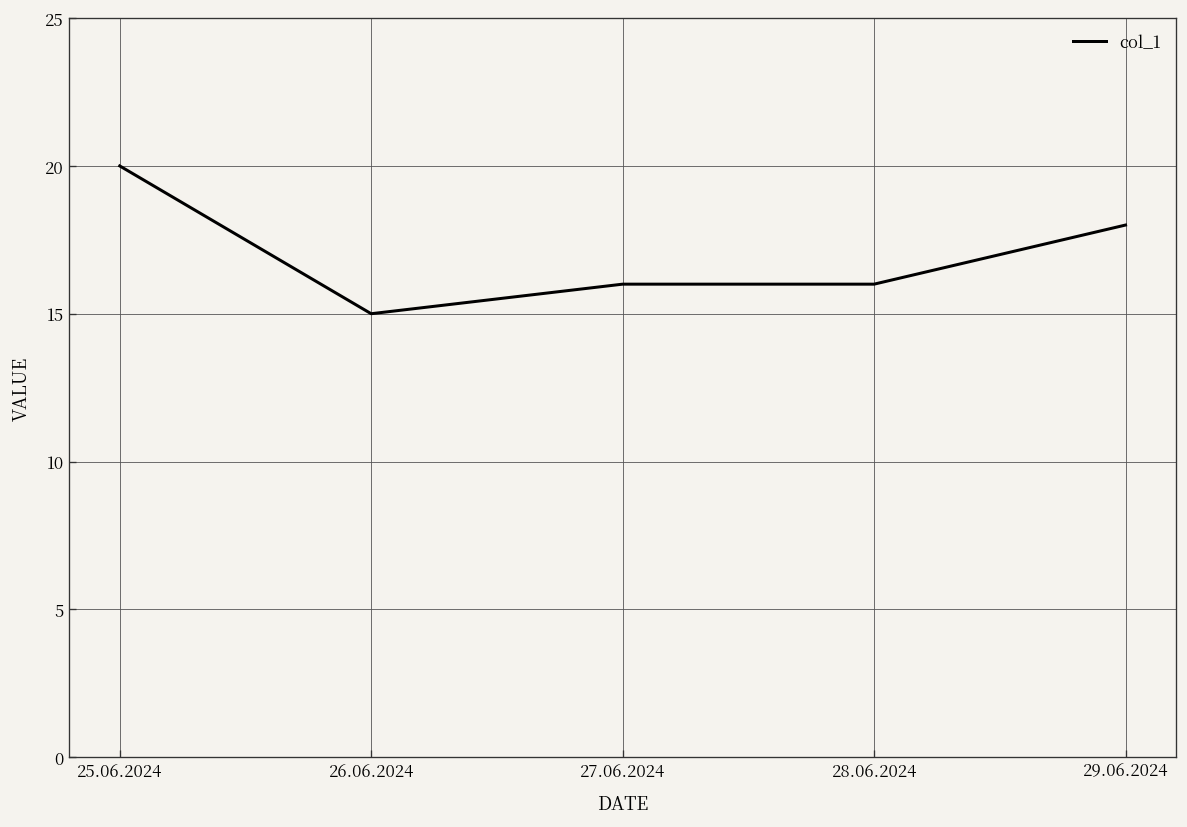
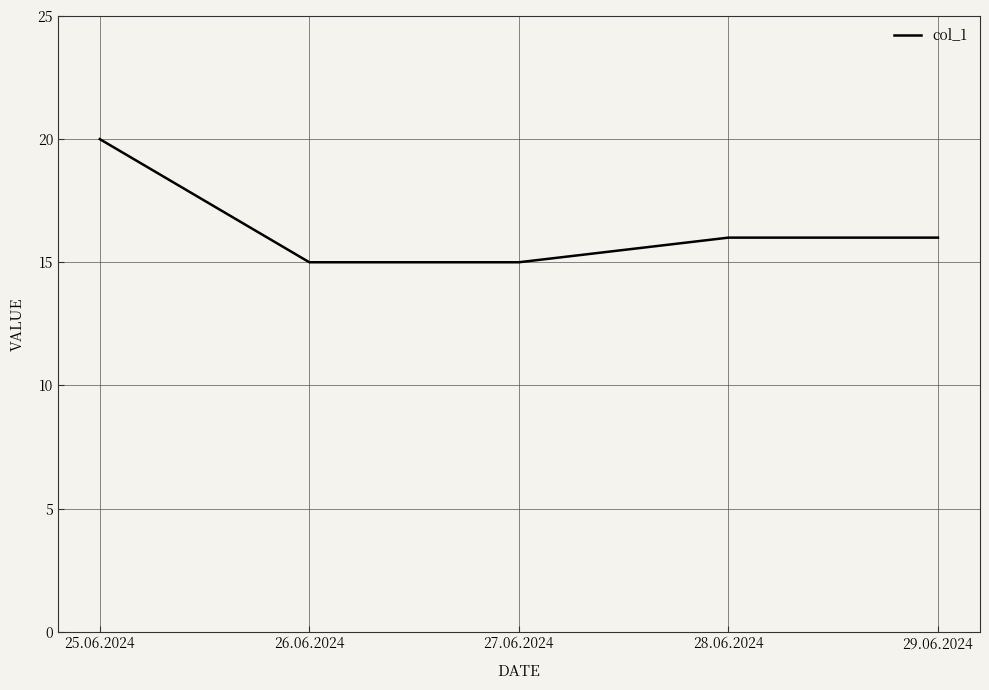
  {
    "25.06.2024": 20,
    "26.06.2024": 15,
-   "27.06.2024": 16,
+   "27.06.2024": 15,
    "28.06.2024": 16,
-   "29.06.2024": 18
+   "29.06.2024": 16
  }
